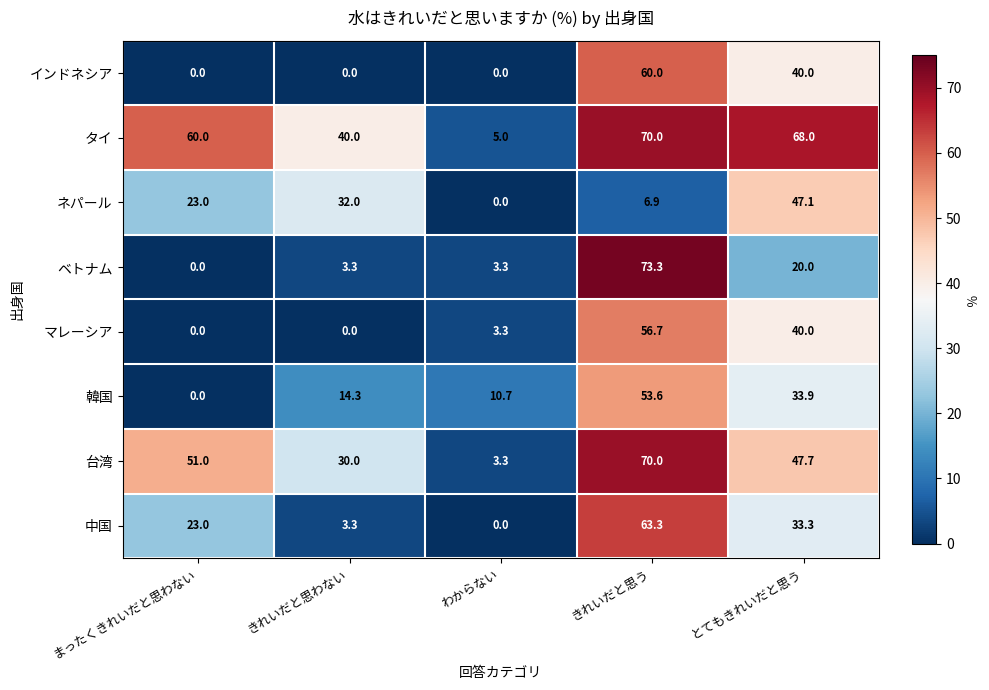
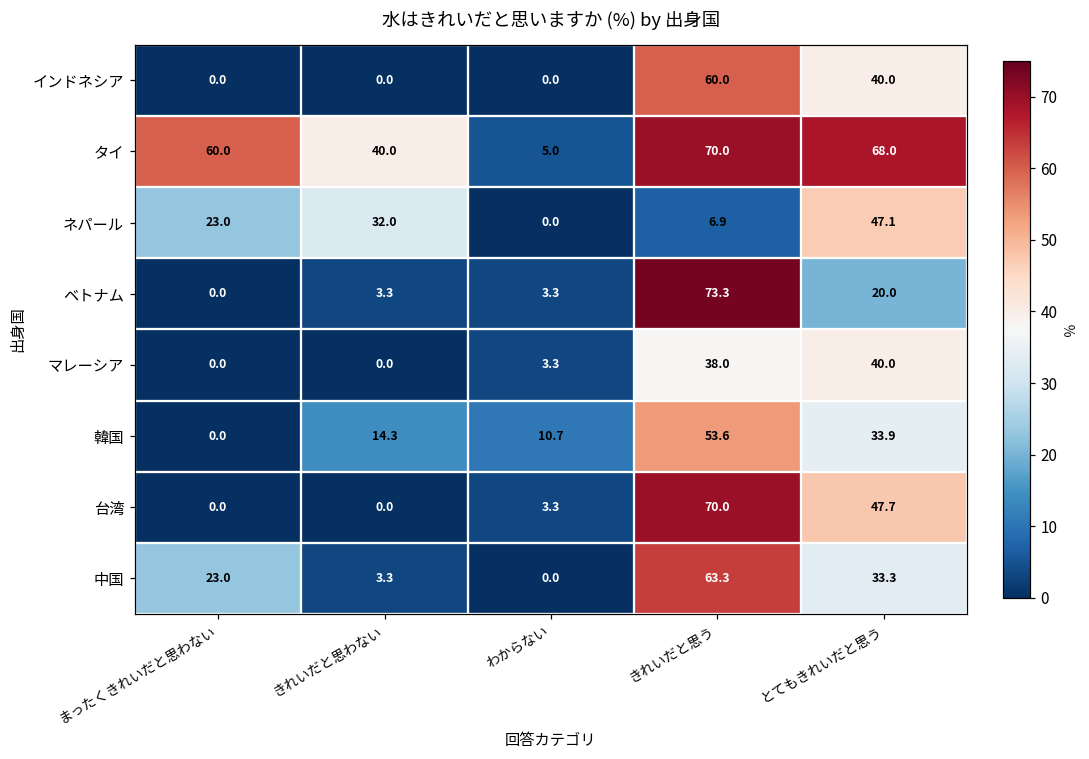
  {
    "インドネシア": {
      "まったくきれいだと思わない": 0.0,
      "きれいだと思わない": 0.0,
      "わからない": 0.0,
      "きれいだと思う": 60.0,
      "とてもきれいだと思う": 40.0
    },
    "タイ": {
      "まったくきれいだと思わない": 60.0,
      "きれいだと思わない": 40.0,
      "わからない": 5.0,
      "きれいだと思う": 70.0,
      "とてもきれいだと思う": 68.0
    },
    "ネパール": {
      "まったくきれいだと思わない": 23.0,
      "きれいだと思わない": 32.0,
      "わからない": 0.0,
      "きれいだと思う": 6.9,
      "とてもきれいだと思う": 47.1
    },
    "ベトナム": {
      "まったくきれいだと思わない": 0.0,
      "きれいだと思わない": 3.3,
      "わからない": 3.3,
      "きれいだと思う": 73.3,
      "とてもきれいだと思う": 20.0
    },
    "マレーシア": {
      "まったくきれいだと思わない": 0.0,
      "きれいだと思わない": 0.0,
      "わからない": 3.3,
-     "きれいだと思う": 56.7,
+     "きれいだと思う": 38.0,
      "とてもきれいだと思う": 40.0
    },
    "韓国": {
      "まったくきれいだと思わない": 0.0,
      "きれいだと思わない": 14.3,
      "わからない": 10.7,
      "きれいだと思う": 53.6,
      "とてもきれいだと思う": 33.9
    },
    "台湾": {
-     "まったくきれいだと思わない": 51.0,
-     "きれいだと思わない": 30.0,
+     "まったくきれいだと思わない": 0.0,
+     "きれいだと思わない": 0.0,
      "わからない": 3.3,
      "きれいだと思う": 70.0,
      "とてもきれいだと思う": 47.7
    },
    "中国": {
      "まったくきれいだと思わない": 23.0,
      "きれいだと思わない": 3.3,
      "わからない": 0.0,
      "きれいだと思う": 63.3,
      "とてもきれいだと思う": 33.3
    }
  }
